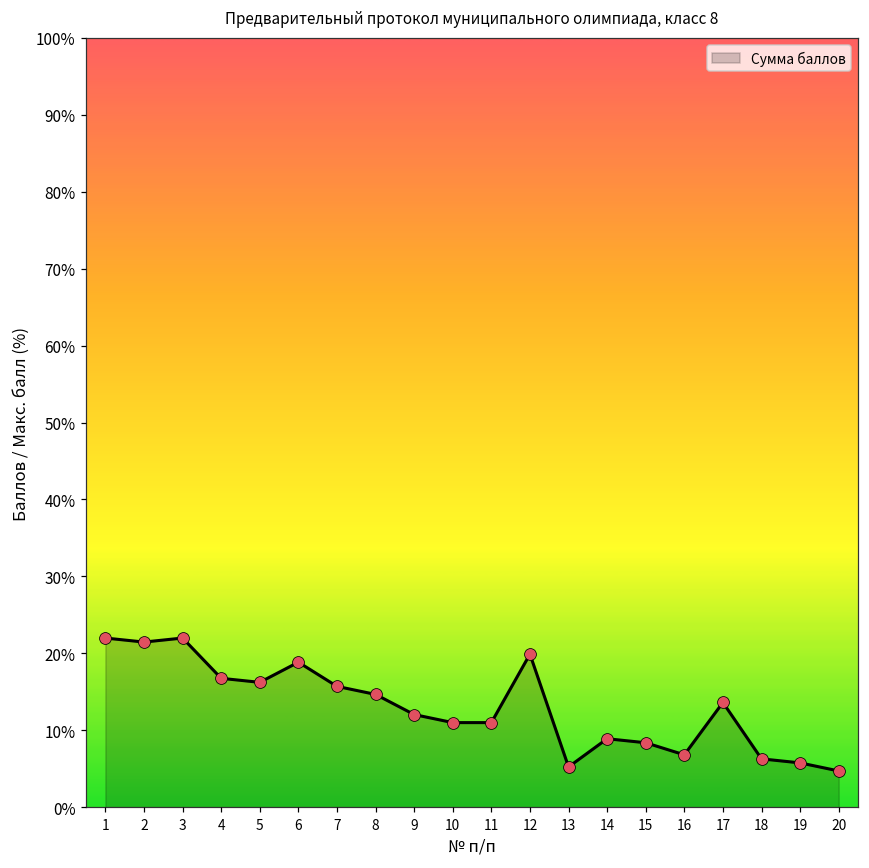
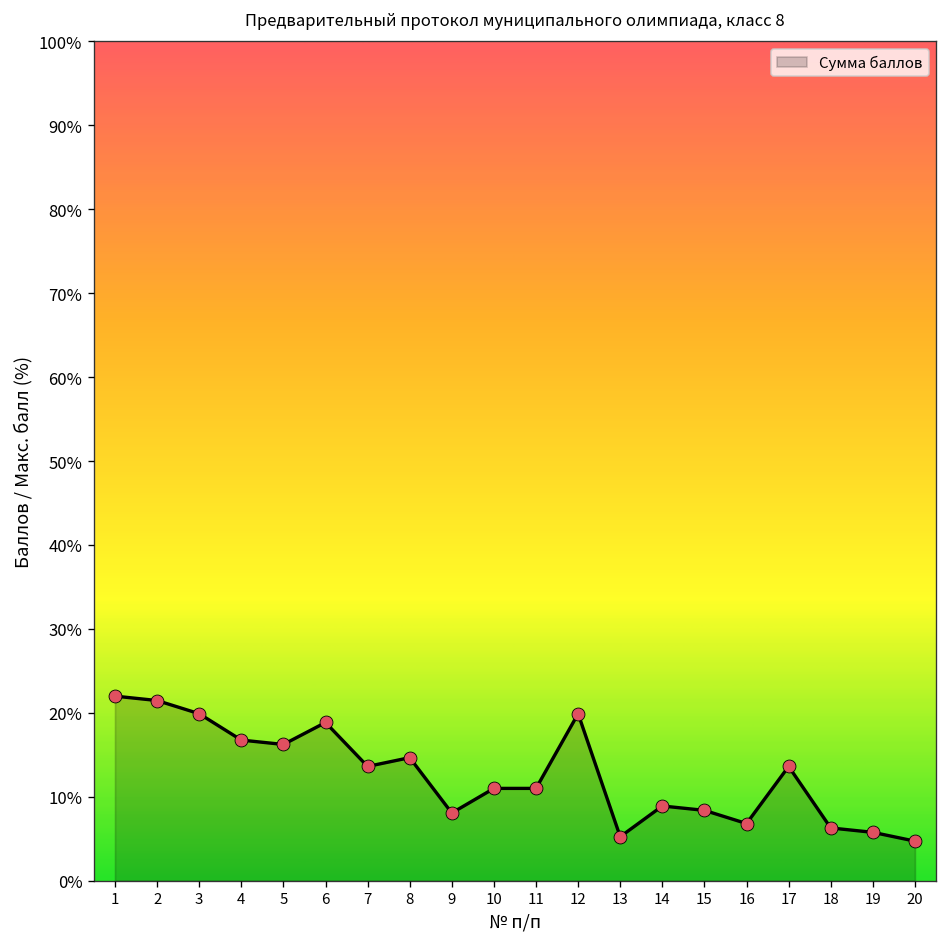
  {
    "1": "22%",
    "2": "21%",
-   "3": "22%",
+   "3": "20%",
    "4": "17%",
    "5": "16%",
    "6": "19%",
-   "7": "16%",
+   "7": "14%",
    "8": "15%",
-   "9": "12%",
+   "9": "8%",
    "10": "11%",
    "11": "11%",
    "12": "20%",
    "13": "5%",
    "14": "9%",
    "15": "8%",
    "16": "7%",
    "17": "14%",
    "18": "6%",
    "19": "6%",
    "20": "5%"
  }
